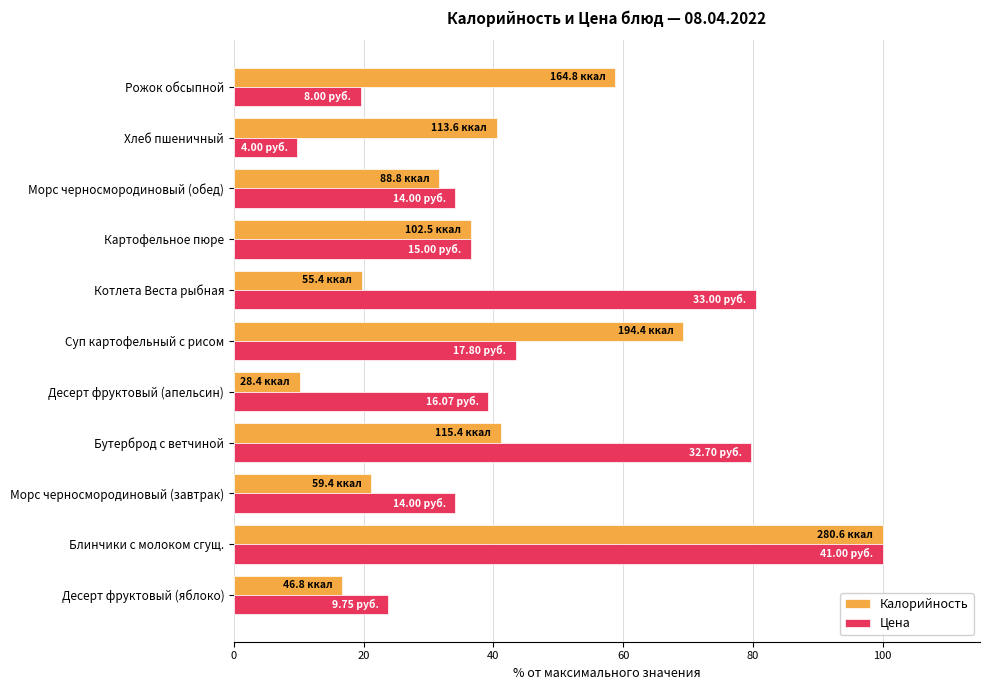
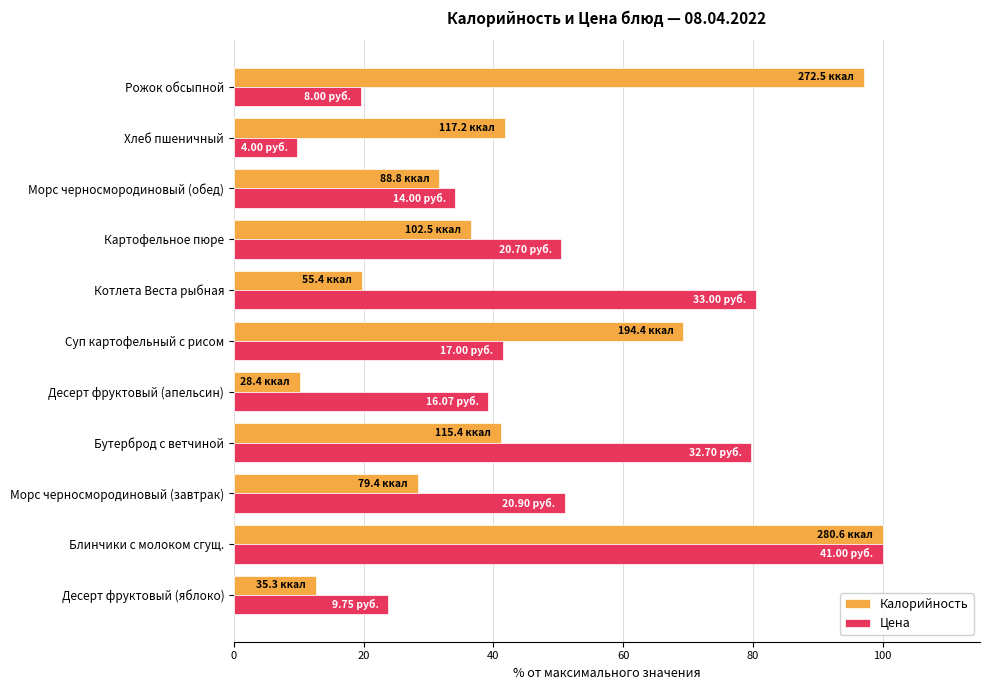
  {
    "Калорийность": {
-     "Рожок обсыпной": 164.8,
-     "Хлеб пшеничный": 113.6,
-     "Морс черносмородиновый (завтрак)": 59.4,
-     "Десерт фруктовый (яблоко)": 46.8
+     "Рожок обсыпной": 272.5,
+     "Хлеб пшеничный": 117.2,
+     "Морс черносмородиновый (завтрак)": 79.4,
+     "Десерт фруктовый (яблоко)": 35.3
    },
    "Цена": {
-     "Картофельное пюре": 15.00,
-     "Суп картофельный с рисом": 17.80,
-     "Морс черносмородиновый (завтрак)": 14.00
+     "Картофельное пюре": 20.70,
+     "Суп картофельный с рисом": 17.00,
+     "Морс черносмородиновый (завтрак)": 20.90
    }
  }
